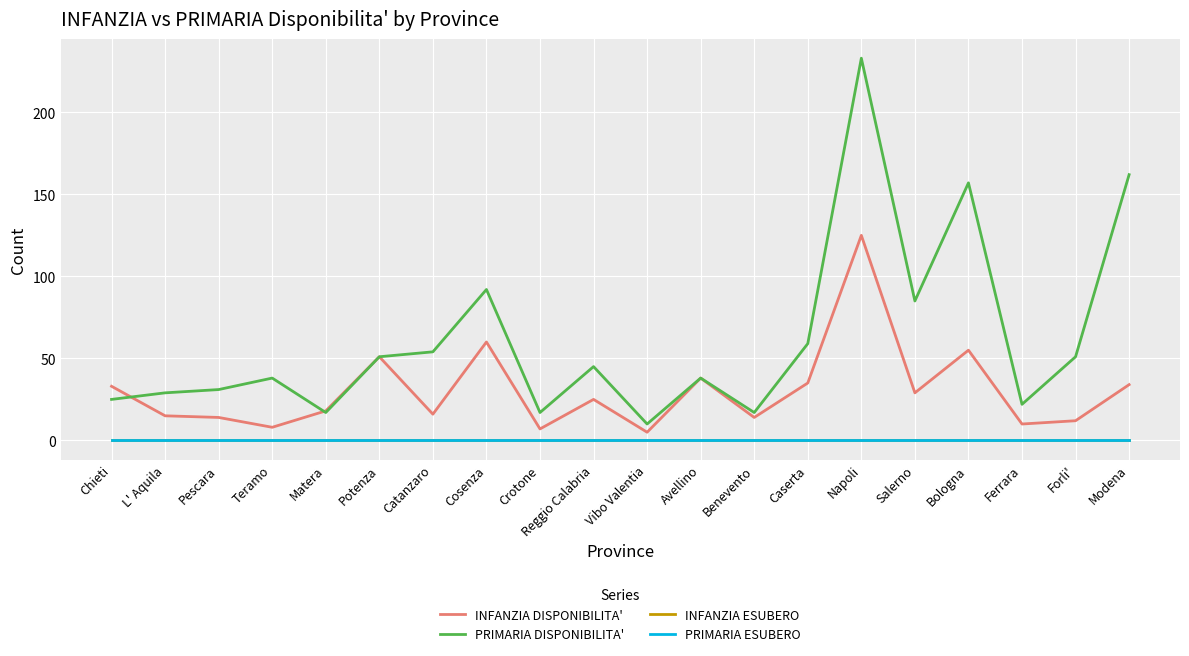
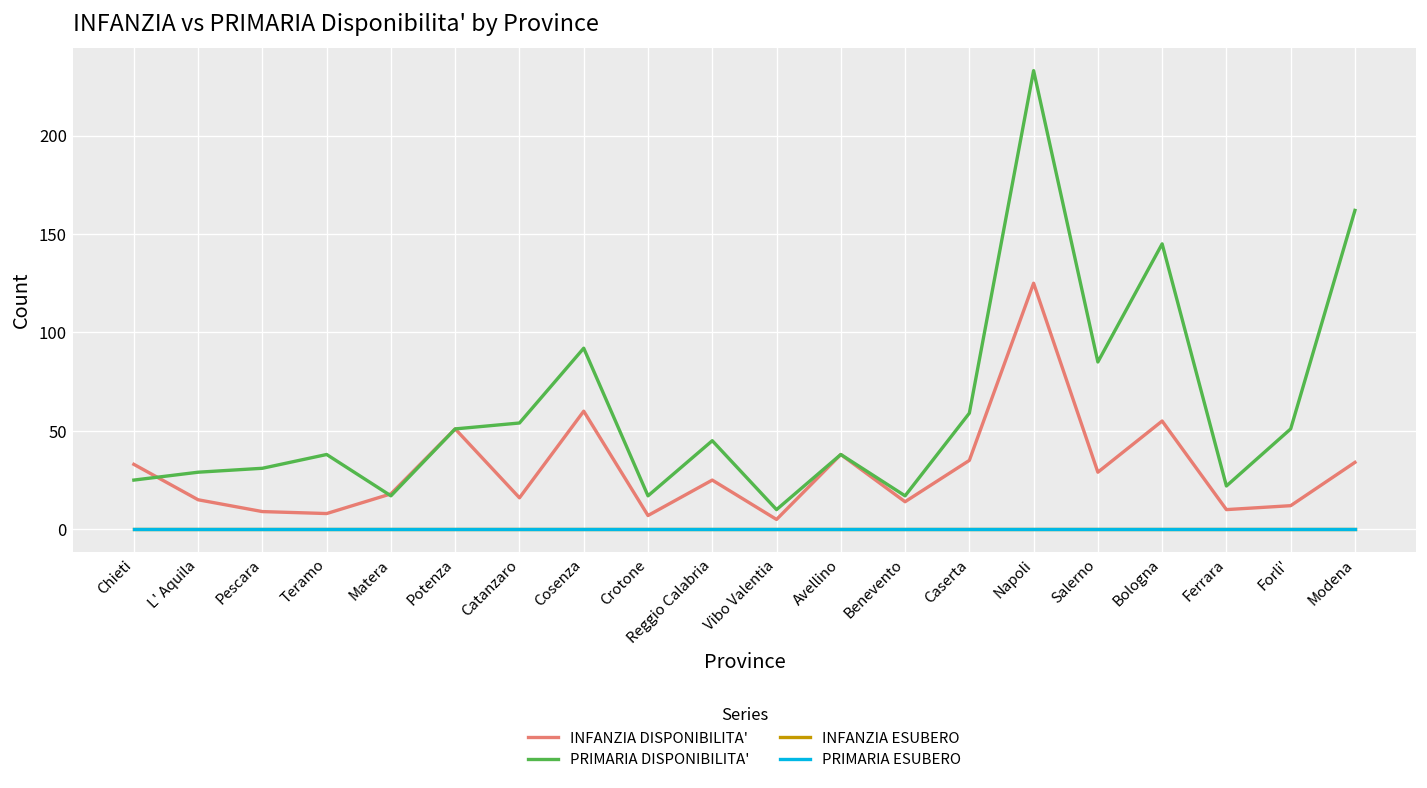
  {
    "INFANZIA DISPONIBILITA'": {
      "Chieti": 33,
      "L' Aquila": 15,
-     "Pescara": 14,
+     "Pescara": 9,
      "Teramo": 8,
      "Catanzaro": 16,
      "Cosenza": 60,
      "Crotone": 7,
      "Reggio Calabria": 25,
      "Vibo Valentia": 5,
      "Benevento": 14,
      "Caserta": 35,
      "Napoli": 125,
      "Salerno": 29,
      "Bologna": 55,
      "Ferrara": 10,
      "Forli'": 12,
      "Modena": 34
    },
    "PRIMARIA DISPONIBILITA'": {
      "Chieti": 25,
      "L' Aquila": 29,
      "Pescara": 31,
      "Teramo": 38,
      "Catanzaro": 54,
      "Cosenza": 92,
      "Crotone": 17,
      "Reggio Calabria": 45,
      "Vibo Valentia": 10,
      "Benevento": 17,
      "Caserta": 59,
      "Napoli": 233,
      "Salerno": 85,
-     "Bologna": 157,
+     "Bologna": 145,
      "Ferrara": 22,
      "Forli'": 51,
      "Modena": 162
    },
    "PRIMARIA ESUBERO": {
      "Chieti": 0,
      "L' Aquila": 0,
      "Pescara": 0,
      "Teramo": 0,
      "Matera": 0,
      "Potenza": 0,
      "Catanzaro": 0,
      "Cosenza": 0,
      "Crotone": 0,
      "Reggio Calabria": 0,
      "Vibo Valentia": 0,
      "Avellino": 0,
      "Benevento": 0,
      "Caserta": 0,
      "Napoli": 0,
      "Salerno": 0,
      "Bologna": 0,
      "Ferrara": 0,
      "Forli'": 0,
      "Modena": 0
    }
  }
